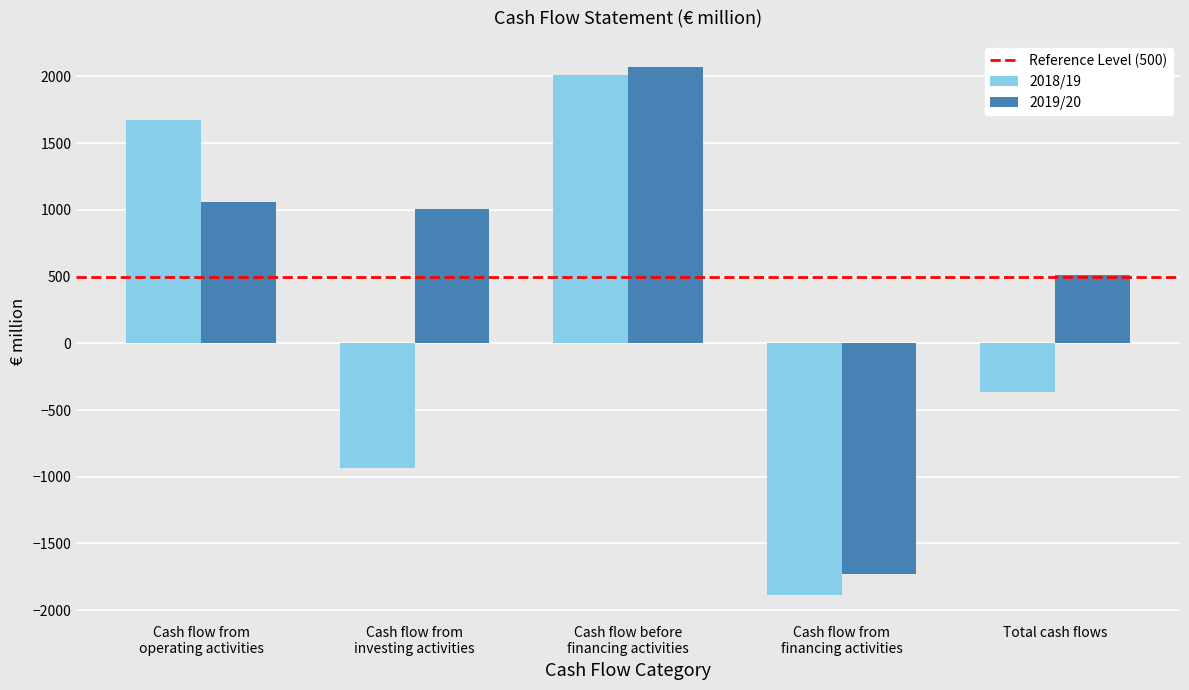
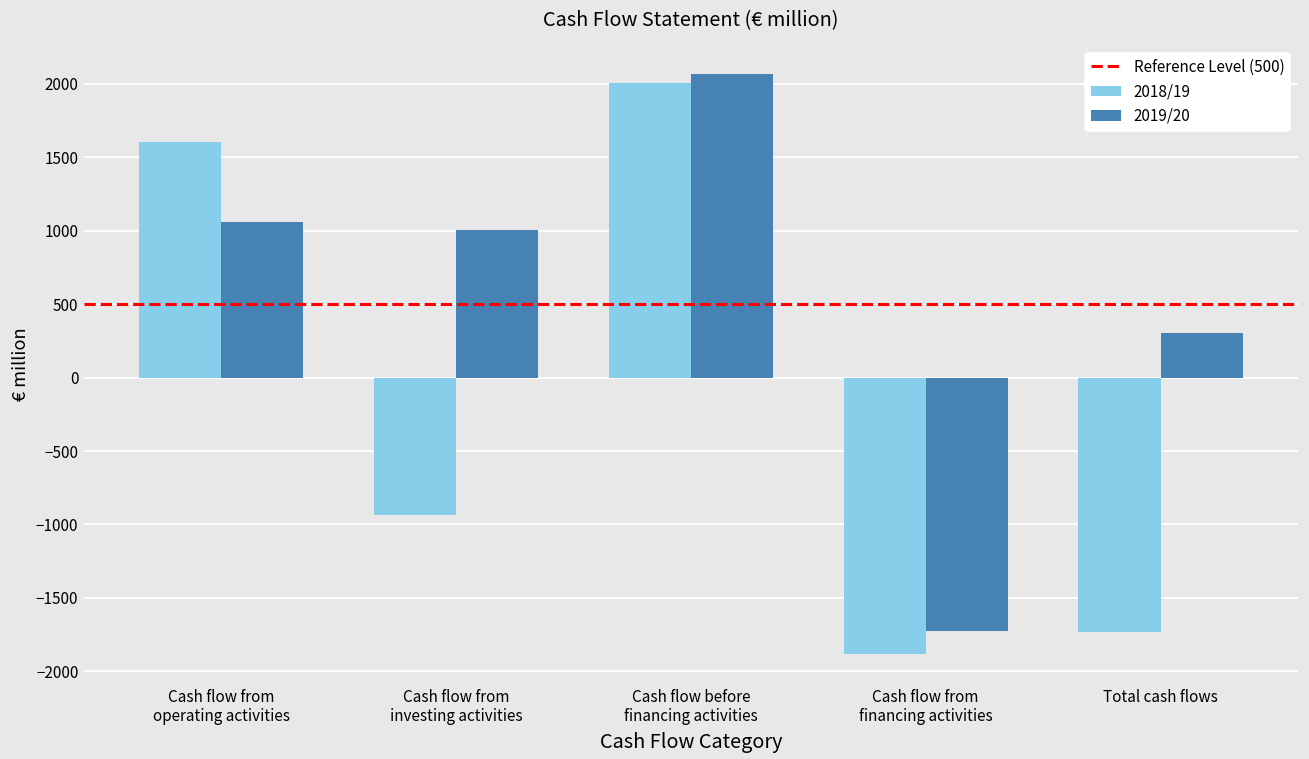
  {
    "2018/19": {
-     "Cash flow from operating activities": 1670,
+     "Cash flow from operating activities": 1610,
      "Cash flow from investing activities": -940,
      "Cash flow before financing activities": 2010,
      "Cash flow from financing activities": -1890,
-     "Total cash flows": -370
+     "Total cash flows": -1740
    },
    "2019/20": {
      "Cash flow from operating activities": 1060,
      "Cash flow from investing activities": 1010,
      "Cash flow before financing activities": 2070,
      "Cash flow from financing activities": -1730,
-     "Total cash flows": 510
+     "Total cash flows": 310
    }
  }
